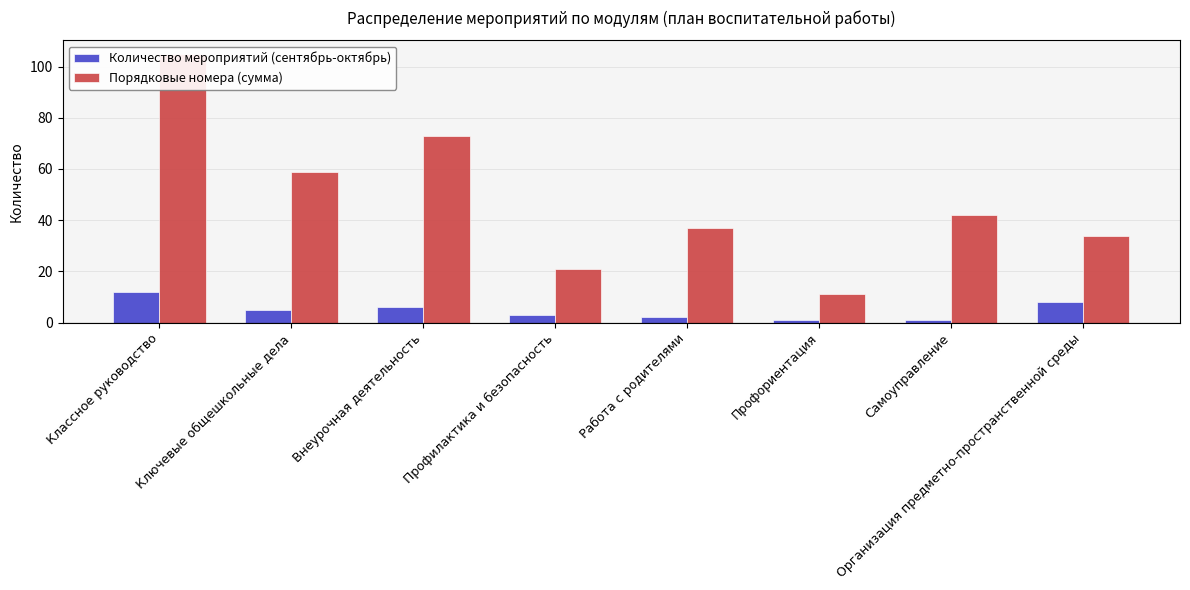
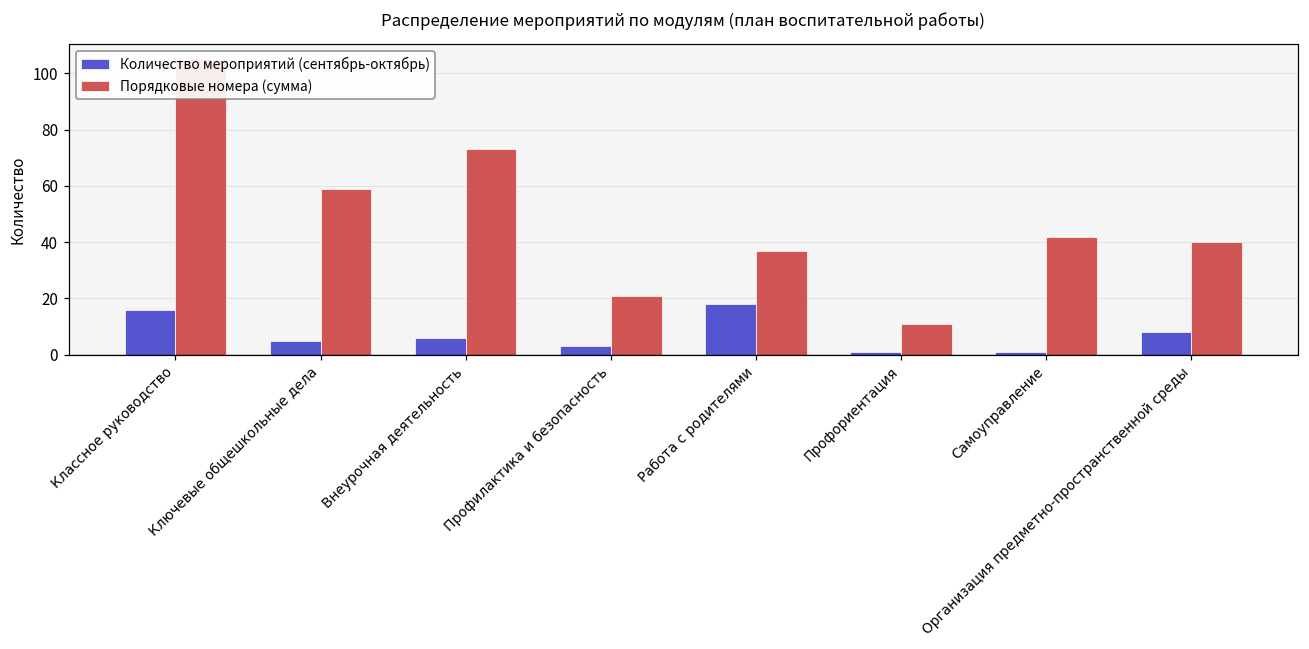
  {
    "Количество мероприятий (сентябрь-октябрь)": {
-     "Классное руководство": 12,
+     "Классное руководство": 16,
      "Ключевые общешкольные дела": 5,
      "Внеурочная деятельность": 6,
      "Профилактика и безопасность": 3,
-     "Работа с родителями": 2,
+     "Работа с родителями": 18,
      "Профориентация": 1,
      "Самоуправление": 1,
      "Организация предметно-пространственной среды": 8
    },
    "Порядковые номера (сумма)": {
      "Ключевые общешкольные дела": 59,
      "Внеурочная деятельность": 73,
      "Профилактика и безопасность": 21,
      "Работа с родителями": 37,
      "Профориентация": 11,
      "Самоуправление": 42,
-     "Организация предметно-пространственной среды": 34
+     "Организация предметно-пространственной среды": 40
    }
  }
